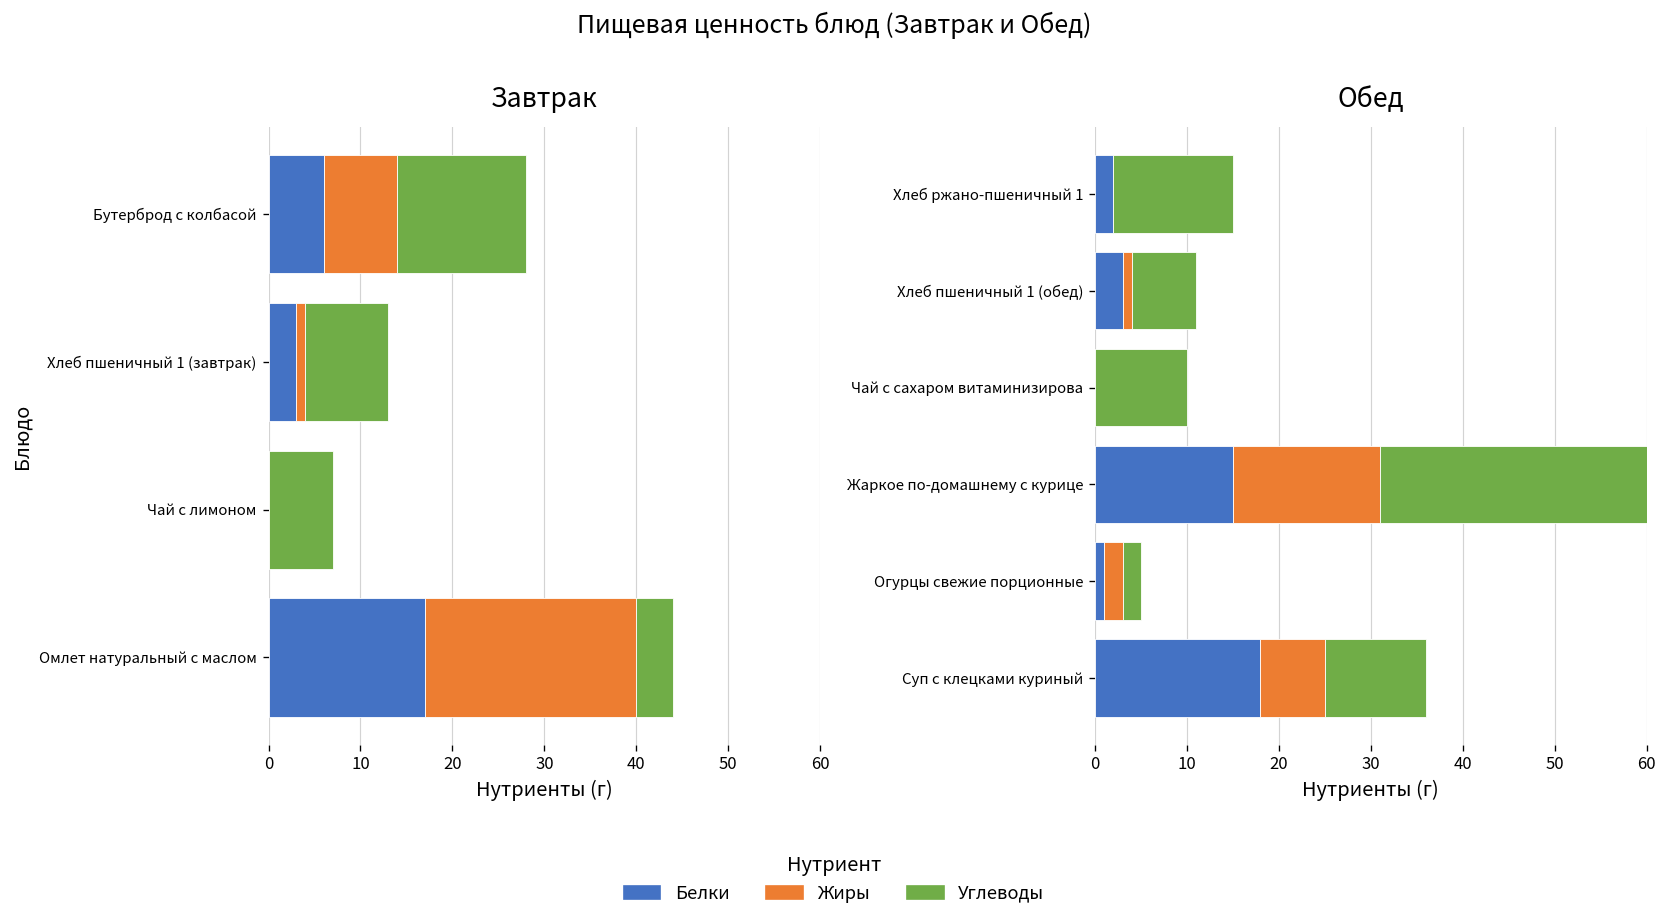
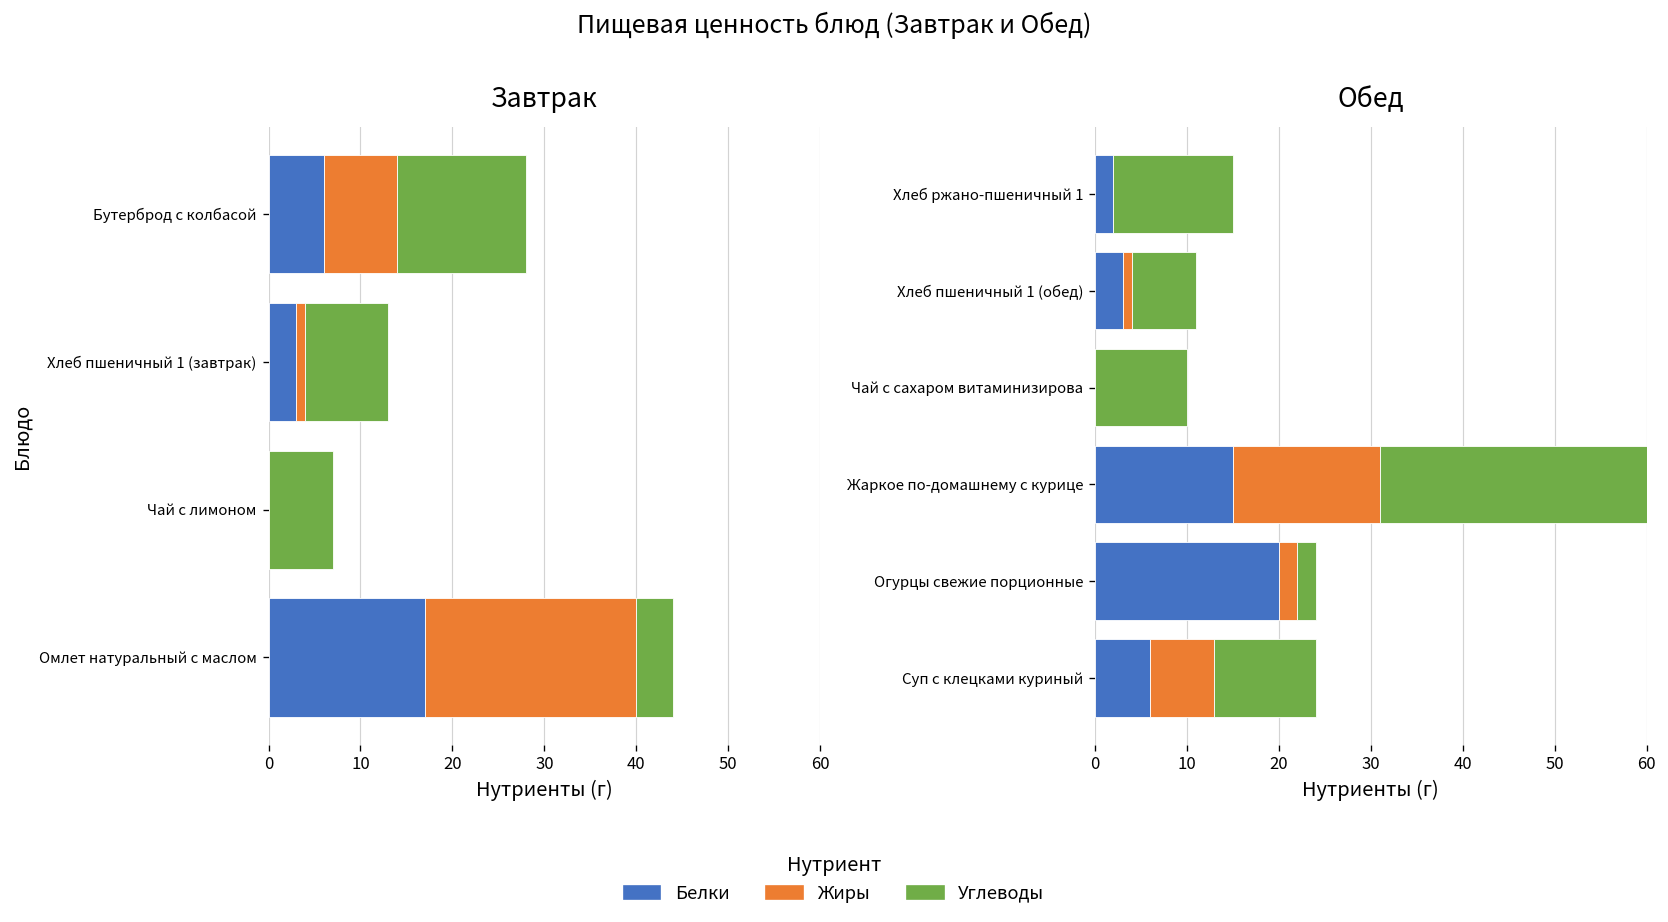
  {
    "Завтрак": {
      "Белки": {
        "Бутерброд с колбасой": 6,
        "Хлеб пшеничный 1 (завтрак)": 3,
        "Чай с лимоном": 0,
        "Омлет натуральный с маслом": 17
      },
      "Жиры": {
        "Бутерброд с колбасой": 8,
        "Хлеб пшеничный 1 (завтрак)": 1,
        "Чай с лимоном": 0,
        "Омлет натуральный с маслом": 23
      },
      "Углеводы": {
        "Бутерброд с колбасой": 14,
        "Хлеб пшеничный 1 (завтрак)": 9,
        "Чай с лимоном": 7,
        "Омлет натуральный с маслом": 4
      }
    },
    "Обед": {
      "Белки": {
        "Хлеб ржано-пшеничный 1": 2,
        "Хлеб пшеничный 1 (обед)": 3,
        "Чай с сахаром витаминизирова": 0,
        "Жаркое по-домашнему с курице": 15,
-       "Огурцы свежие порционные": 1,
-       "Суп с клецками куриный": 18
+       "Огурцы свежие порционные": 20,
+       "Суп с клецками куриный": 6
      },
      "Жиры": {
        "Хлеб ржано-пшеничный 1": 0,
        "Хлеб пшеничный 1 (обед)": 1,
        "Чай с сахаром витаминизирова": 0,
        "Жаркое по-домашнему с курице": 16,
        "Огурцы свежие порционные": 2,
        "Суп с клецками куриный": 7
      },
      "Углеводы": {
        "Хлеб ржано-пшеничный 1": 13,
        "Хлеб пшеничный 1 (обед)": 7,
        "Чай с сахаром витаминизирова": 10,
        "Жаркое по-домашнему с курице": 29,
        "Огурцы свежие порционные": 2,
        "Суп с клецками куриный": 11
      }
    }
  }
